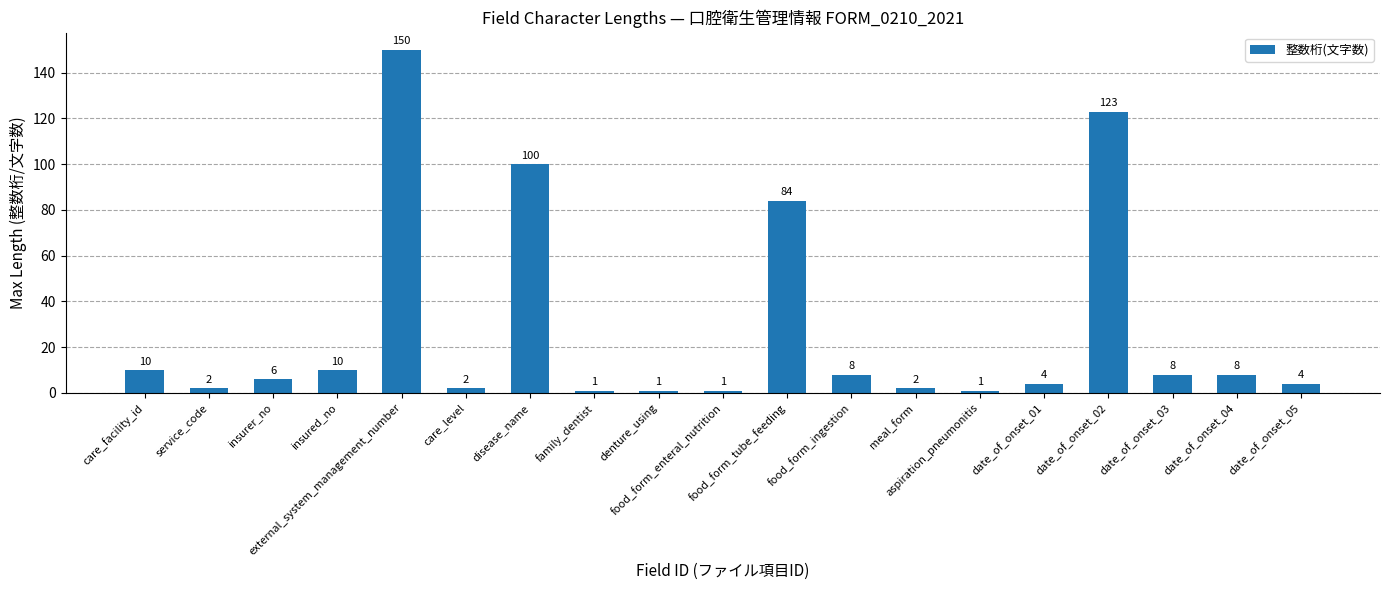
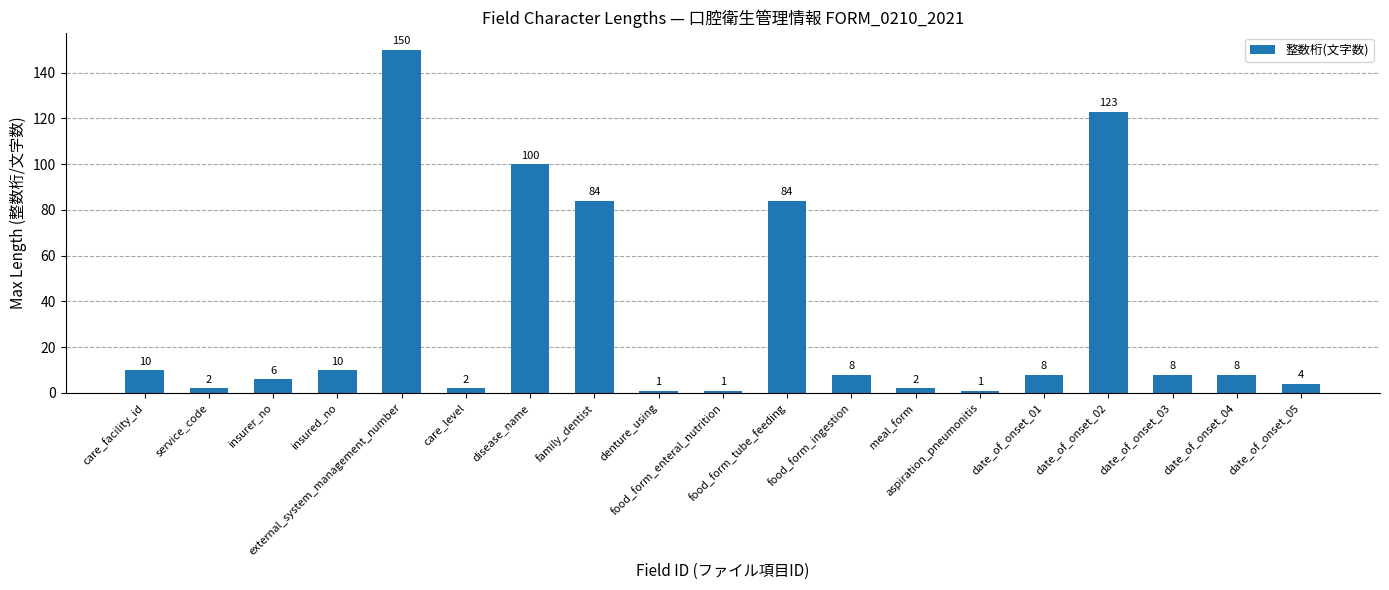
  {
    "care_facility_id": 10,
    "service_code": 2,
    "insurer_no": 6,
    "insured_no": 10,
    "external_system_management_number": 150,
    "care_level": 2,
    "disease_name": 100,
-   "family_dentist": 1,
+   "family_dentist": 84,
    "denture_using": 1,
    "food_form_enteral_nutrition": 1,
    "food_form_tube_feeding": 84,
    "food_form_ingestion": 8,
    "meal_form": 2,
    "aspiration_pneumonitis": 1,
-   "date_of_onset_01": 4,
+   "date_of_onset_01": 8,
    "date_of_onset_02": 123,
    "date_of_onset_03": 8,
    "date_of_onset_04": 8,
    "date_of_onset_05": 4
  }
